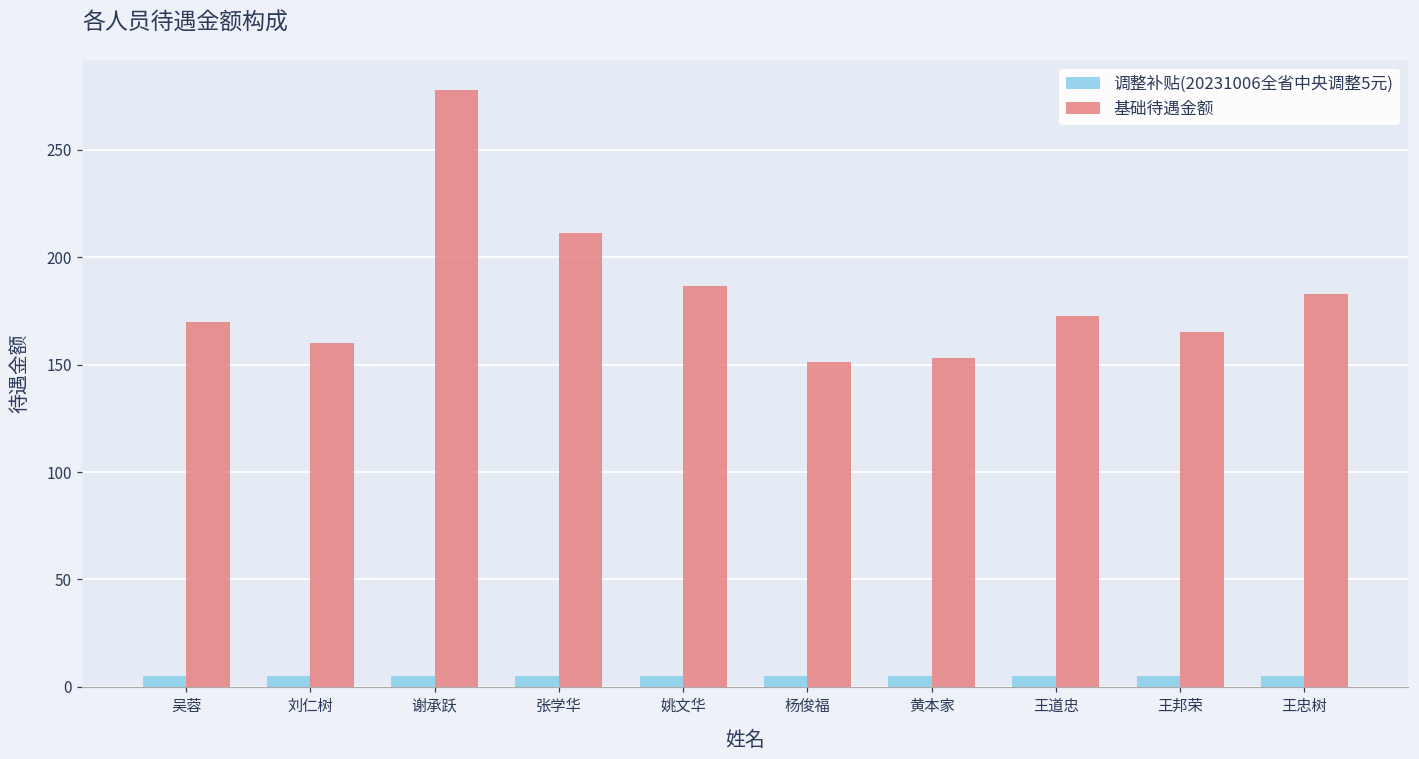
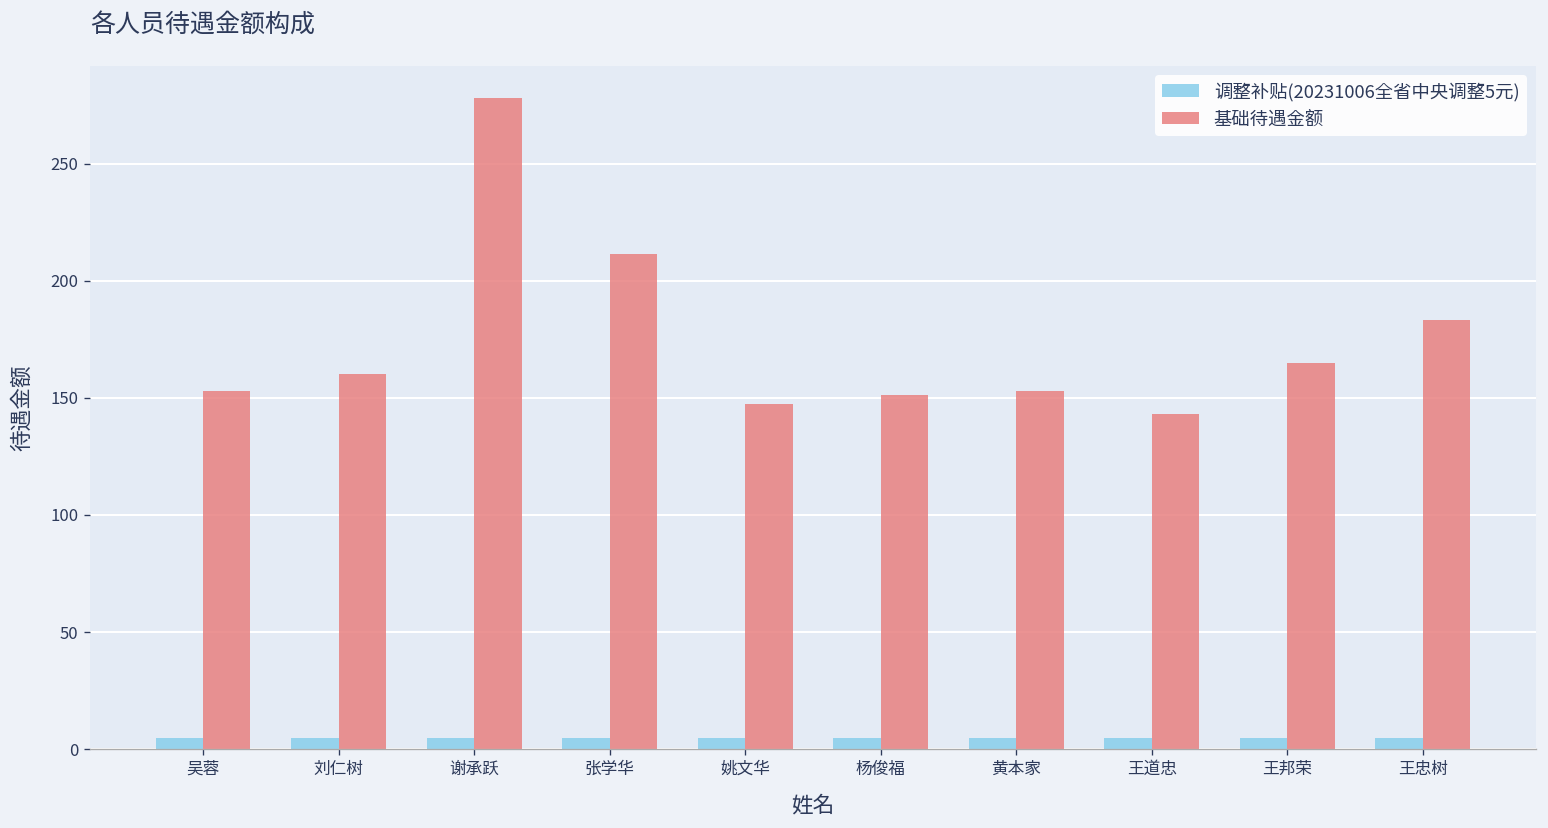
  {
    "调整补贴(20231006全省中央调整5元)": {
      "吴蓉": 5,
      "刘仁树": 5,
      "谢承跃": 5,
      "张学华": 5,
      "姚文华": 5,
      "杨俊福": 5,
      "黄本家": 5,
      "王道忠": 5,
      "王邦荣": 5,
      "王忠树": 5
    },
    "基础待遇金额": {
-     "吴蓉": 170,
+     "吴蓉": 153,
      "刘仁树": 160,
      "谢承跃": 278,
      "张学华": 211,
-     "姚文华": 187,
+     "姚文华": 147,
      "杨俊福": 151,
      "黄本家": 153,
-     "王道忠": 172,
+     "王道忠": 143,
      "王邦荣": 165,
      "王忠树": 183
    }
  }
